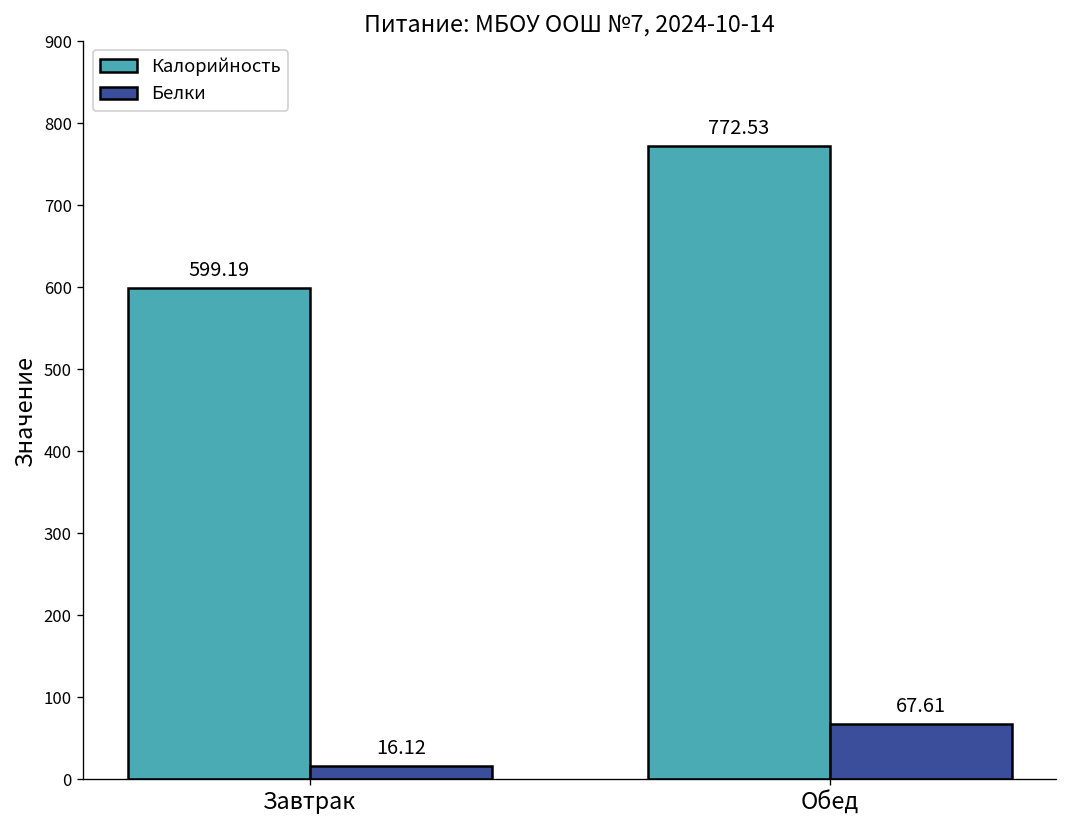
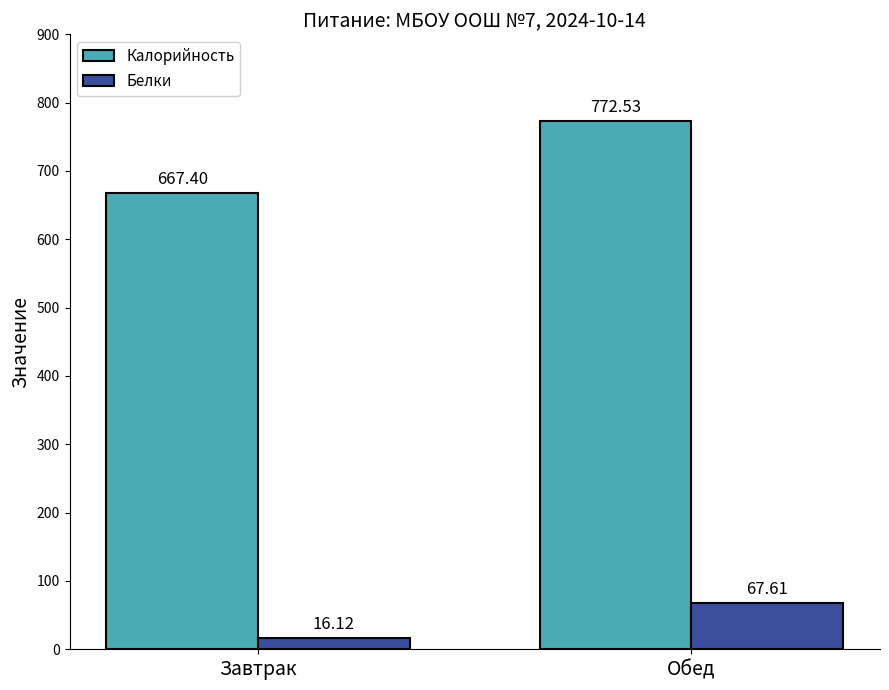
  {
    "Калорийность": {
-     "Завтрак": 599.19,
+     "Завтрак": 667.40,
      "Обед": 772.53
    },
    "Белки": {
      "Завтрак": 16.12,
      "Обед": 67.61
    }
  }
